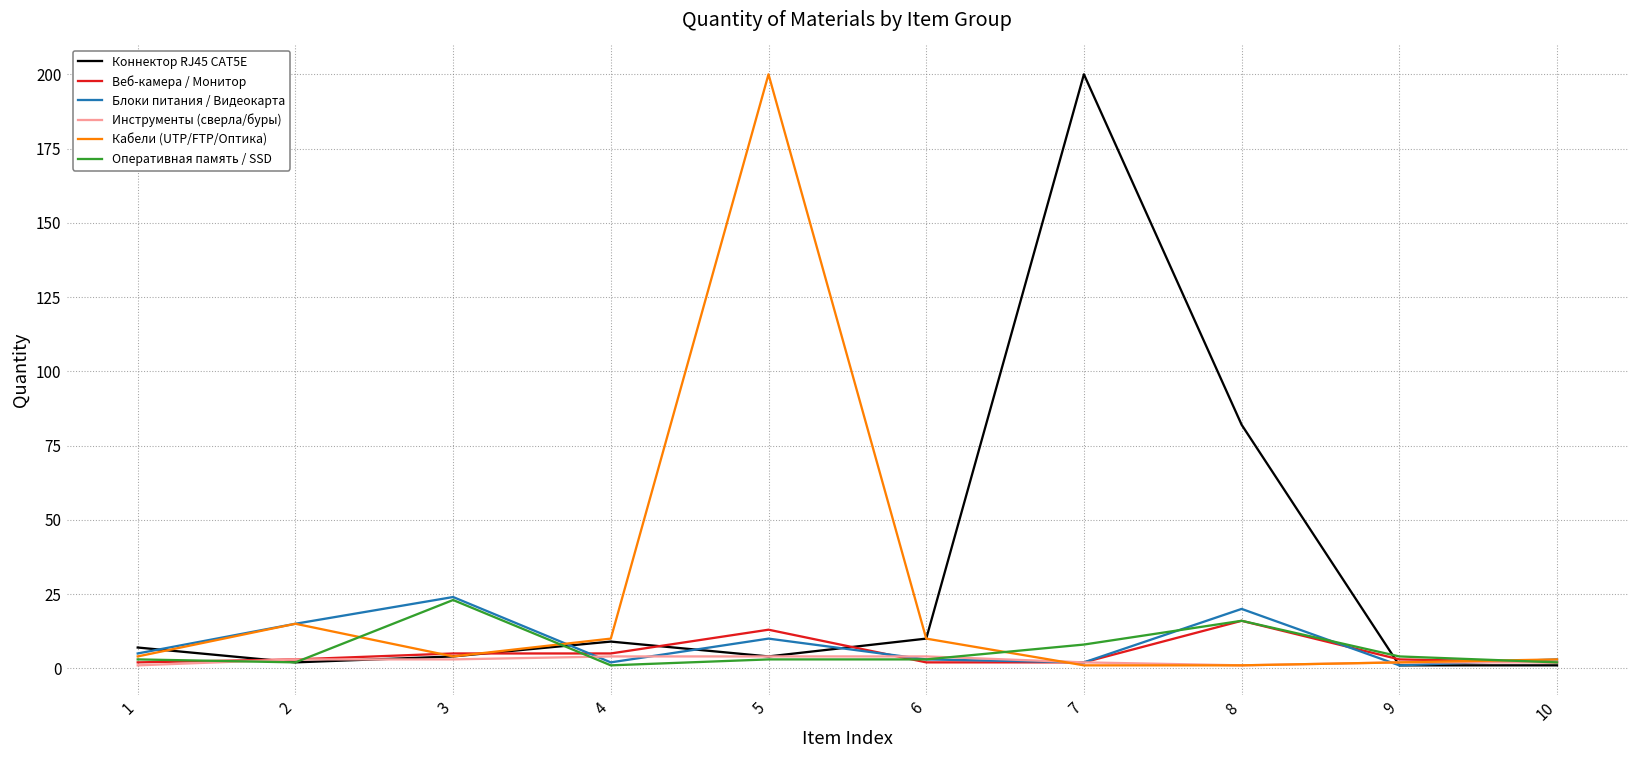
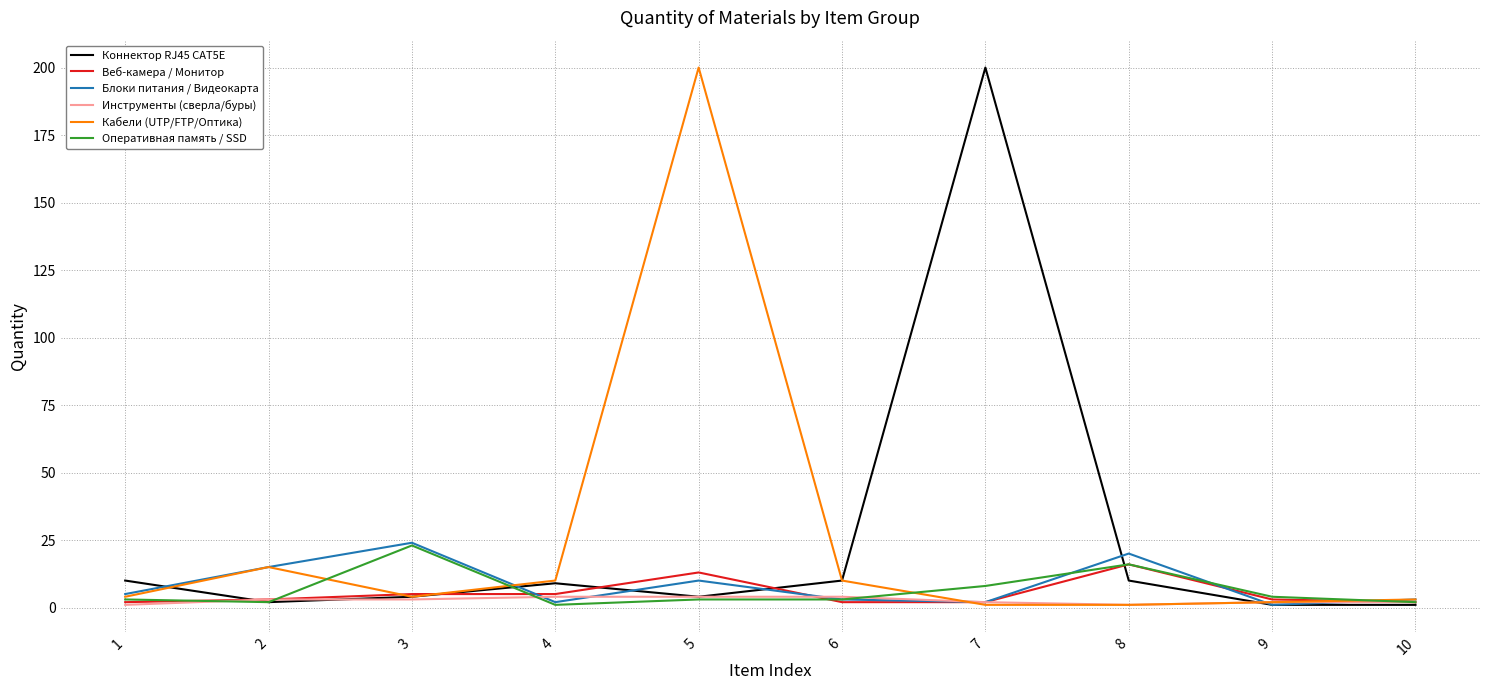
  {
    "Коннектор RJ45 CAT5E": {
-     "1": 7,
+     "1": 10,
      "4": 9,
      "7": 200,
-     "8": 82,
+     "8": 10,
      "10": 1
    },
    "Веб-камера / Монитор": {
      "1": 2,
      "3": 5,
      "4": 5,
      "5": 13,
      "6": 2,
      "9": 3
    },
    "Блоки питания / Видеокарта": {
      "1": 5,
      "3": 24,
      "4": 2,
      "5": 10,
      "8": 20
    },
    "Инструменты (сверла/буры)": {
      "1": 1,
      "3": 3,
      "4": 4,
      "6": 4
    },
    "Кабели (UTP/FTP/Оптика)": {
      "1": 4,
      "4": 10,
      "5": 200,
      "7": 1
    },
    "Оперативная память / SSD": {
      "1": 3,
      "3": 23,
      "4": 1,
      "5": 3,
      "7": 8,
      "9": 4
    }
  }
